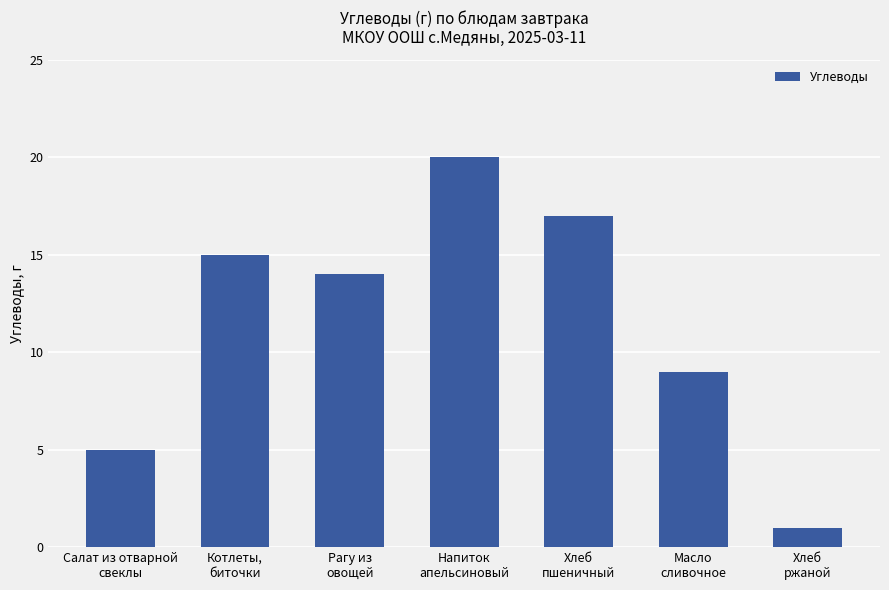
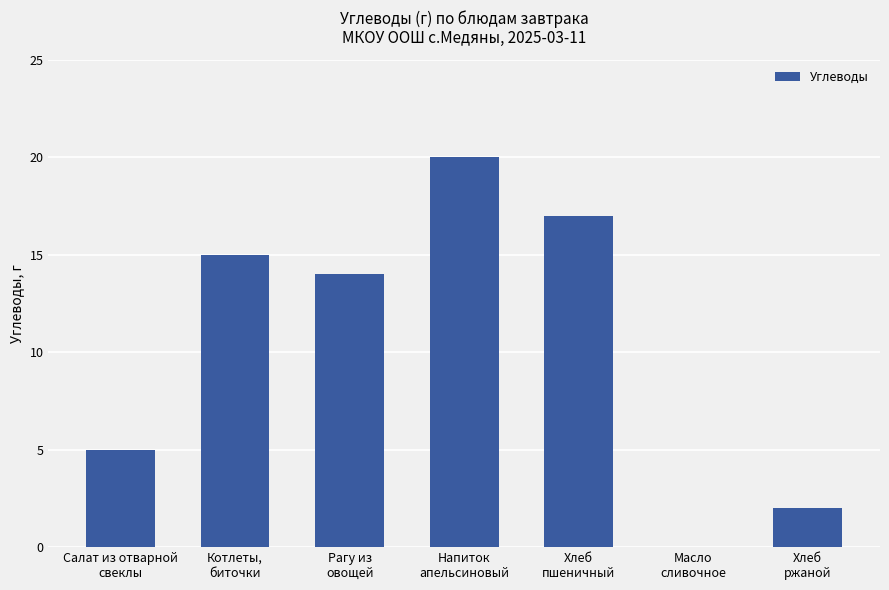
  {
    "Салат из отварной свеклы": 5,
    "Котлеты, биточки": 15,
    "Рагу из овощей": 14,
    "Напиток апельсиновый": 20,
    "Хлеб пшеничный": 17,
-   "Масло сливочное": 9,
-   "Хлеб ржаной": 1
+   "Масло сливочное": 0,
+   "Хлеб ржаной": 2
  }
